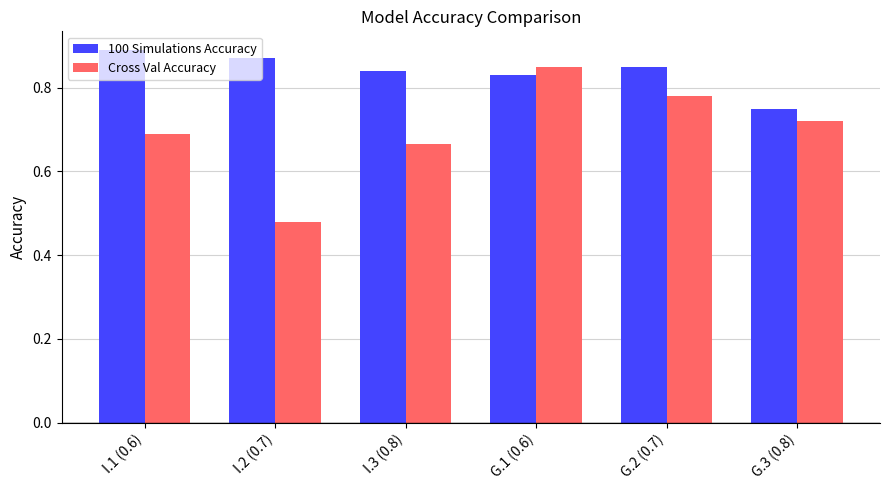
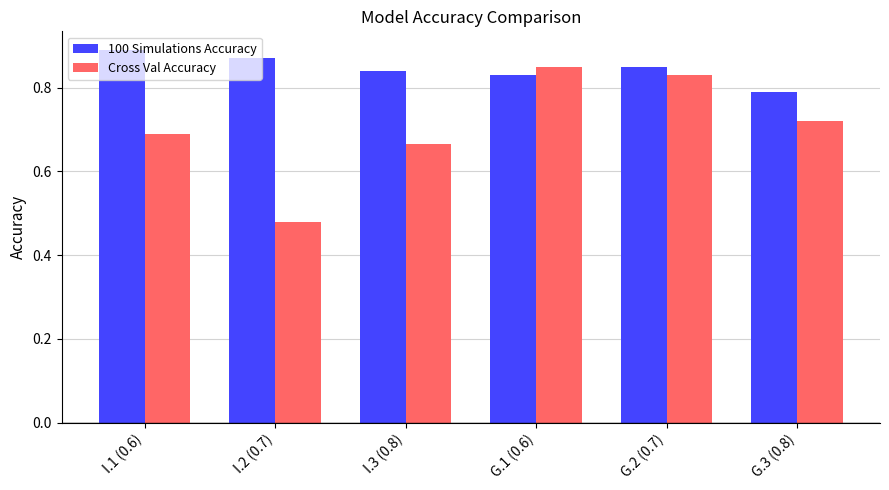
  {
    "100 Simulations Accuracy": {
      "I.3 (0.8)": 0.84,
      "G.1 (0.6)": 0.83,
      "G.2 (0.7)": 0.85,
-     "G.3 (0.8)": 0.75
+     "G.3 (0.8)": 0.79
    },
    "Cross Val Accuracy": {
      "I.1 (0.6)": 0.69,
      "I.2 (0.7)": 0.48,
      "I.3 (0.8)": 0.67,
      "G.1 (0.6)": 0.85,
-     "G.2 (0.7)": 0.78,
+     "G.2 (0.7)": 0.83,
      "G.3 (0.8)": 0.72
    }
  }
